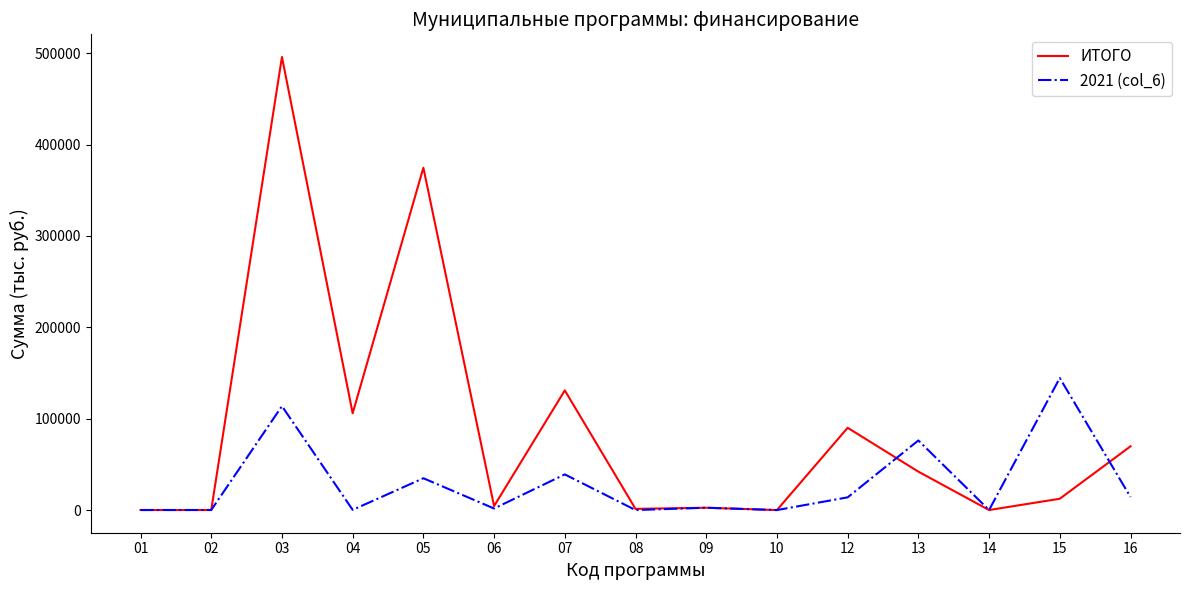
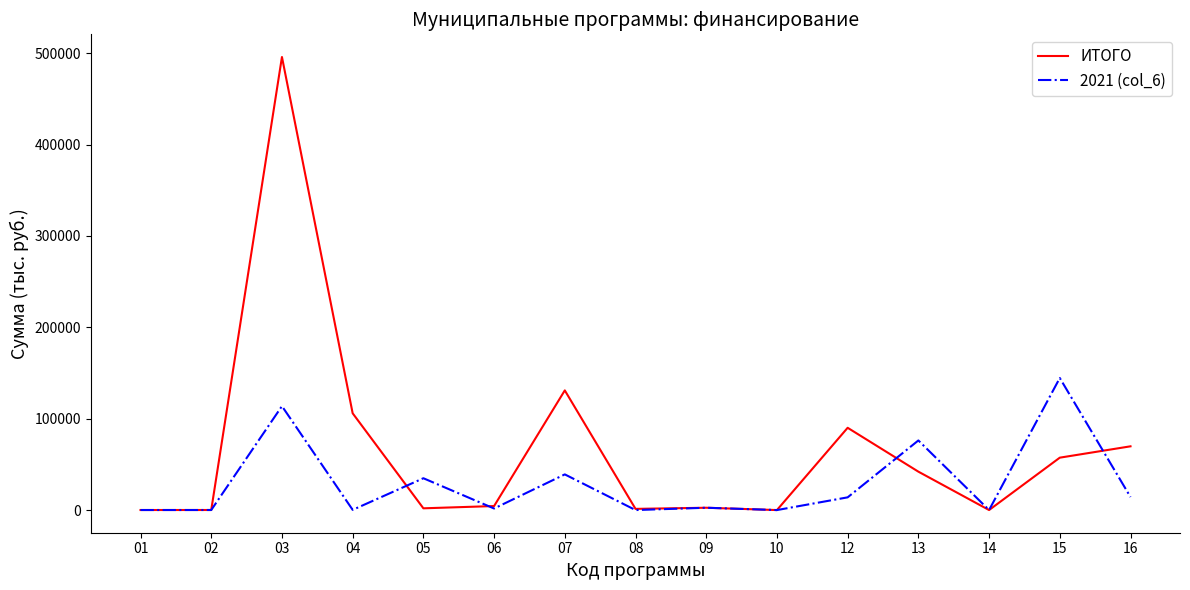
  {
    "ИТОГО": {
      "03": 500000,
      "04": 110000,
-     "05": 370000,
+     "05": 0,
      "07": 130000,
      "12": 90000,
      "13": 40000,
-     "15": 10000,
+     "15": 60000,
      "16": 70000
    },
    "2021 (col_6)": {
      "03": 110000,
      "04": 0,
      "05": 30000,
      "07": 40000,
      "12": 10000,
      "13": 80000,
      "15": 140000,
      "16": 10000
    }
  }
